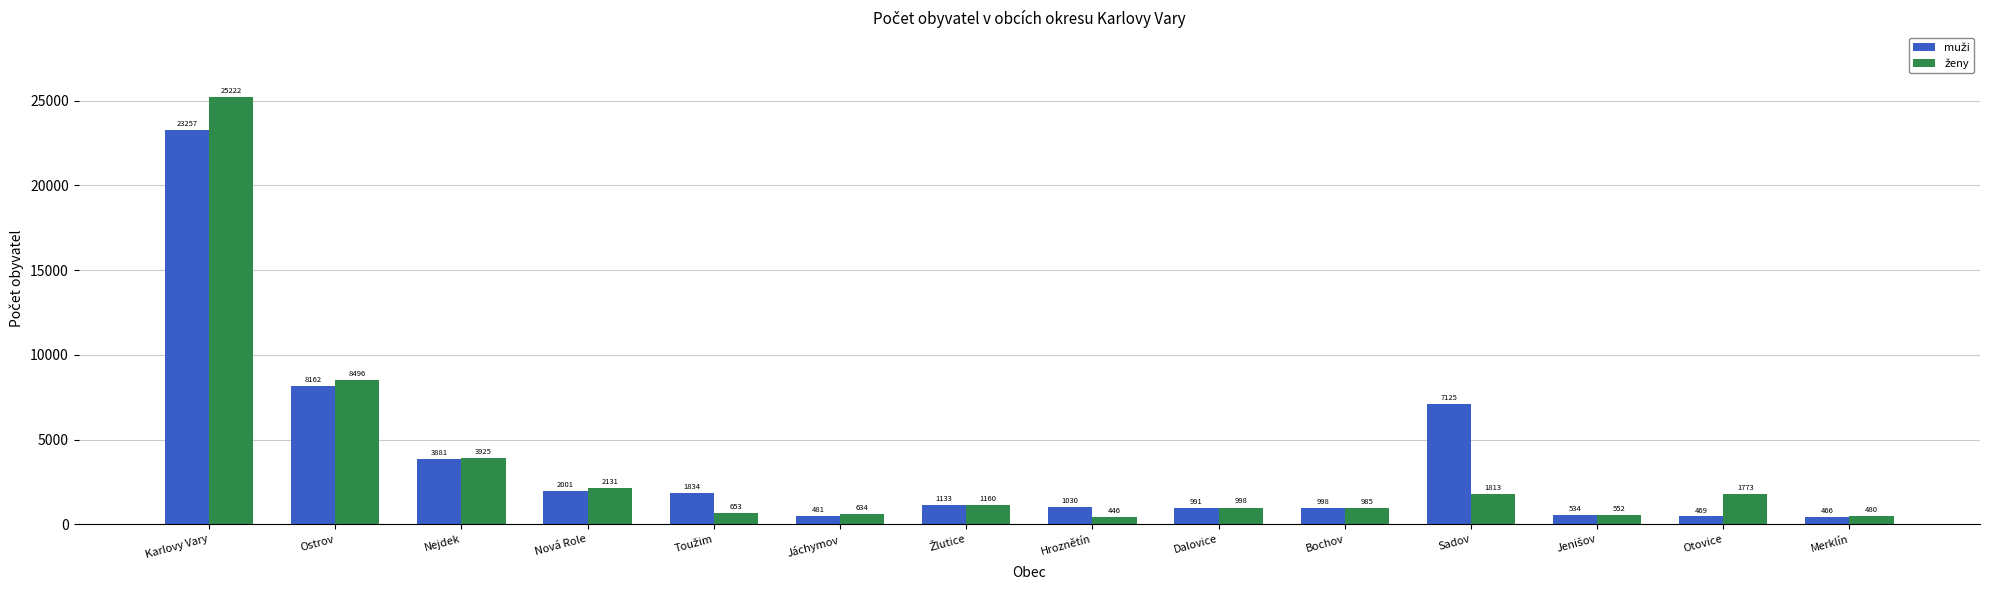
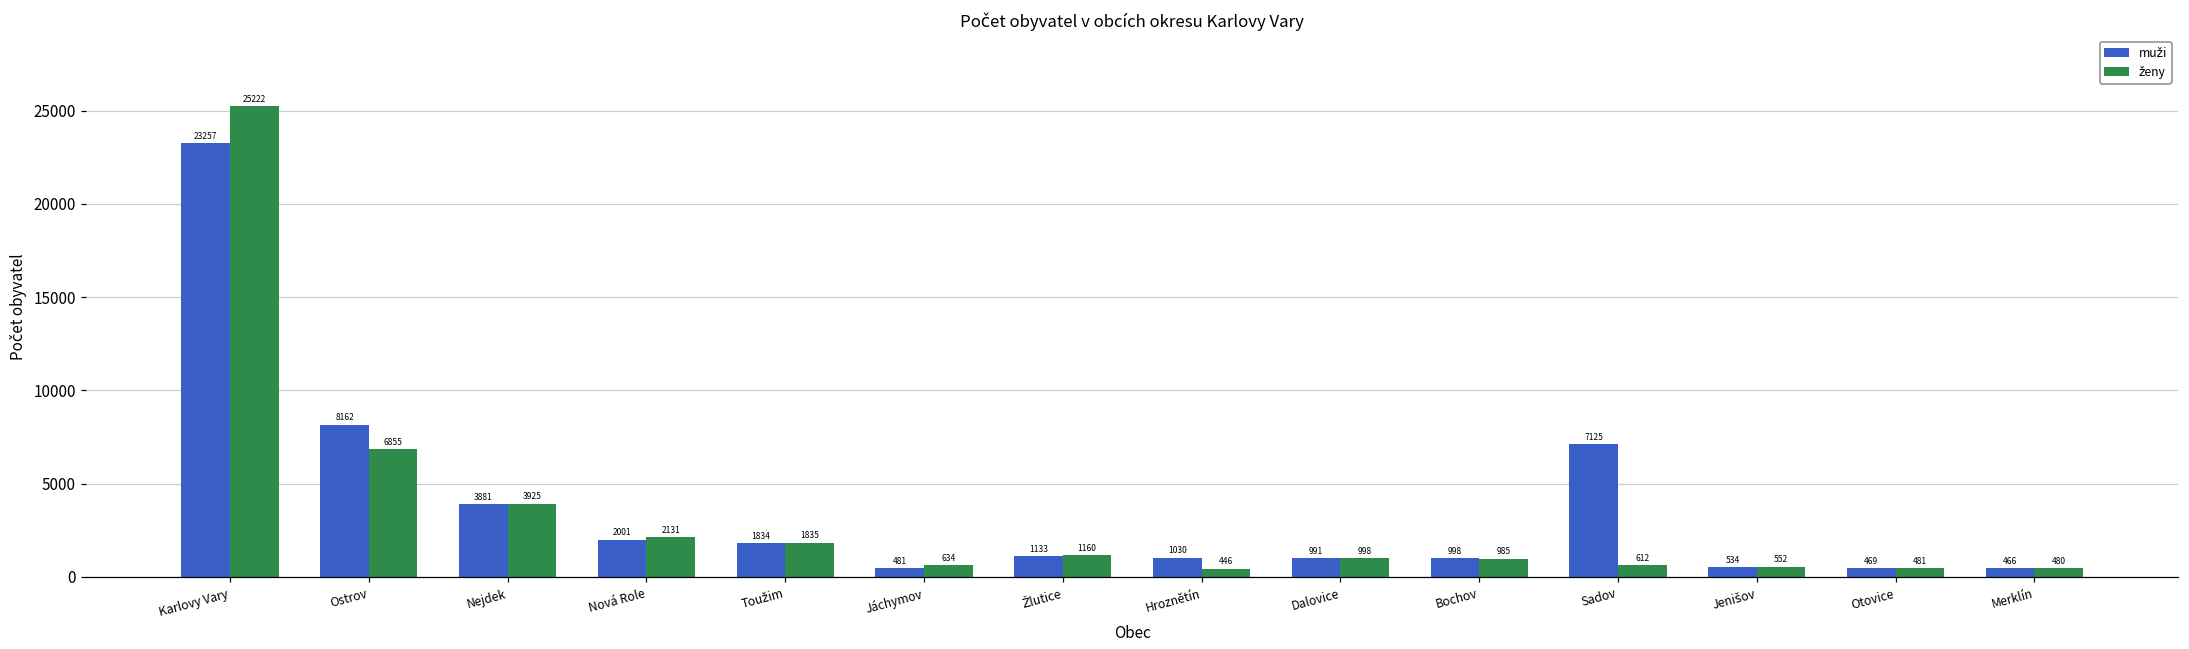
  {
    "muži": {
      "Karlovy Vary": 23257,
      "Ostrov": 8162,
      "Nejdek": 3881,
      "Nová Role": 2001,
      "Toužim": 1834,
      "Jáchymov": 481,
      "Žlutice": 1133,
      "Hroznětín": 1030,
      "Dalovice": 991,
      "Bochov": 998,
      "Sadov": 7125,
      "Jenišov": 534,
      "Otovice": 469,
      "Merklín": 466
    },
    "ženy": {
      "Karlovy Vary": 25222,
-     "Ostrov": 8496,
+     "Ostrov": 6855,
      "Nejdek": 3925,
      "Nová Role": 2131,
-     "Toužim": 653,
+     "Toužim": 1835,
      "Jáchymov": 634,
      "Žlutice": 1160,
      "Hroznětín": 446,
      "Dalovice": 998,
      "Bochov": 985,
-     "Sadov": 1813,
+     "Sadov": 612,
      "Jenišov": 552,
-     "Otovice": 1773,
+     "Otovice": 481,
      "Merklín": 480
    }
  }
